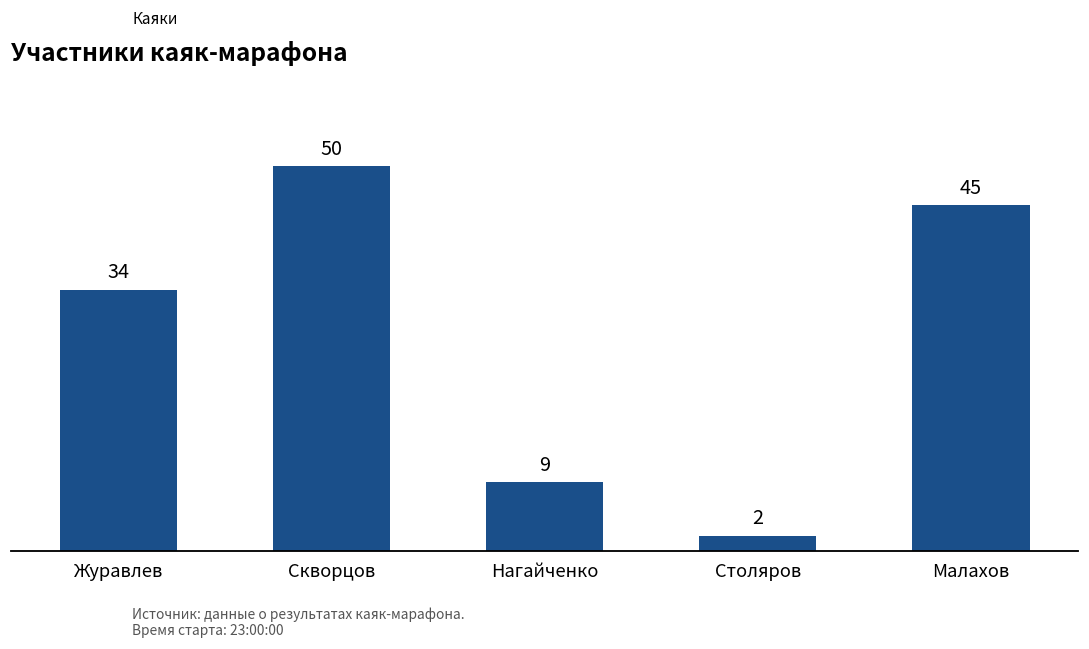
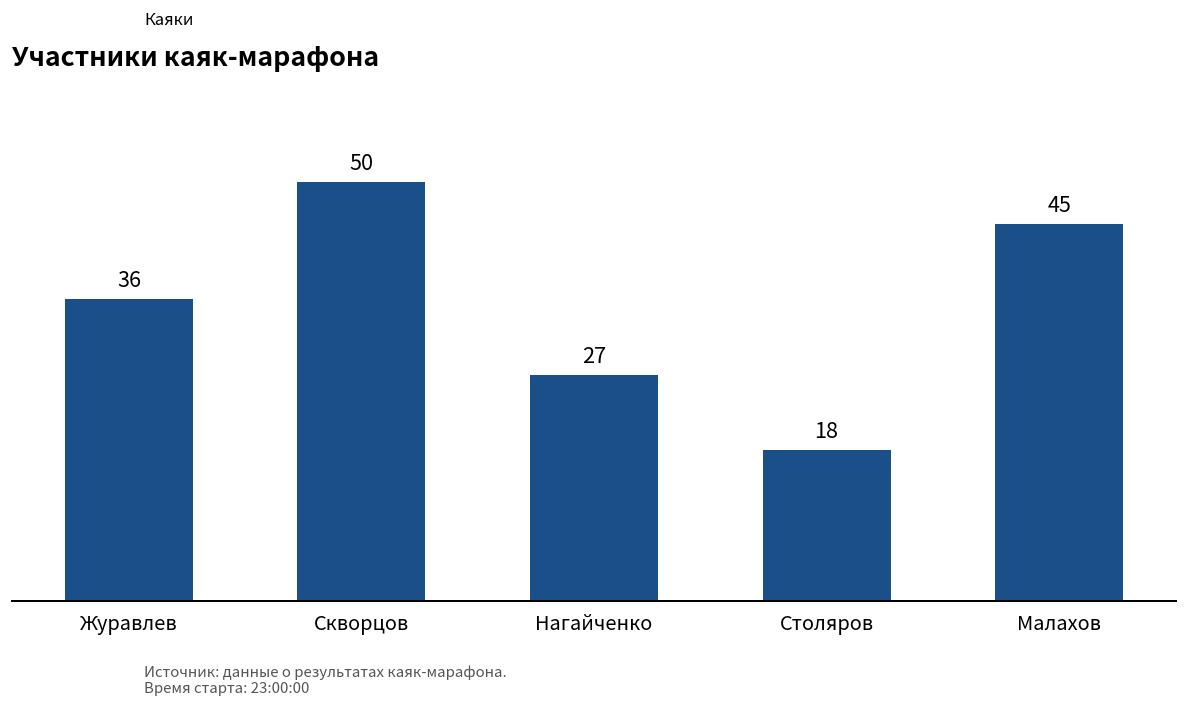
  {
-   "Журавлев": 34,
+   "Журавлев": 36,
    "Скворцов": 50,
-   "Нагайченко": 9,
-   "Столяров": 2,
+   "Нагайченко": 27,
+   "Столяров": 18,
    "Малахов": 45
  }
